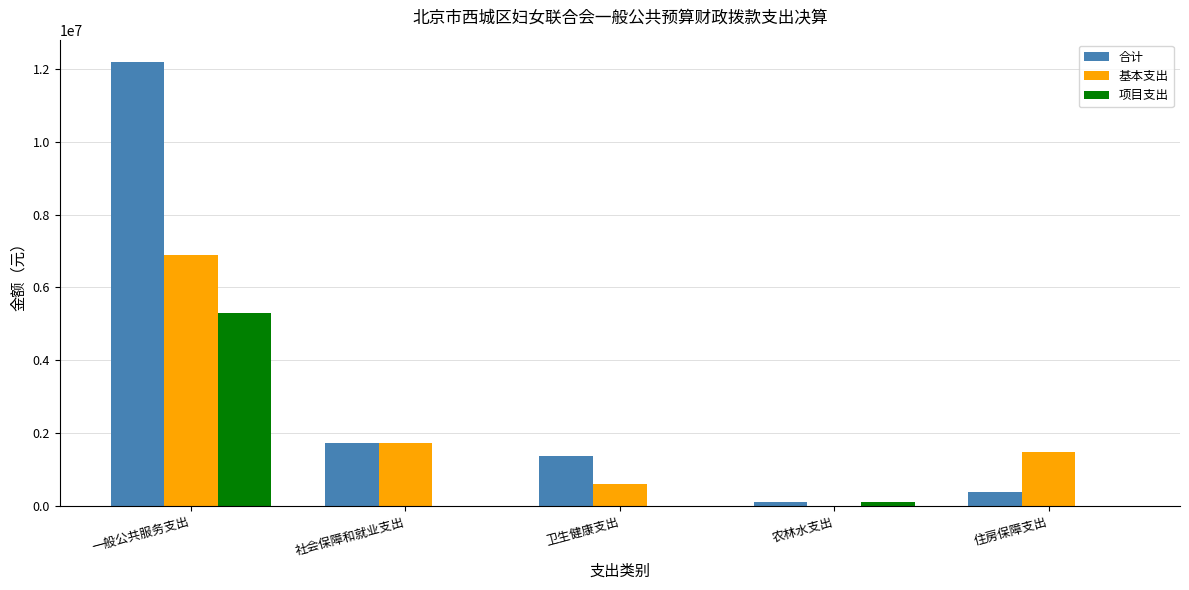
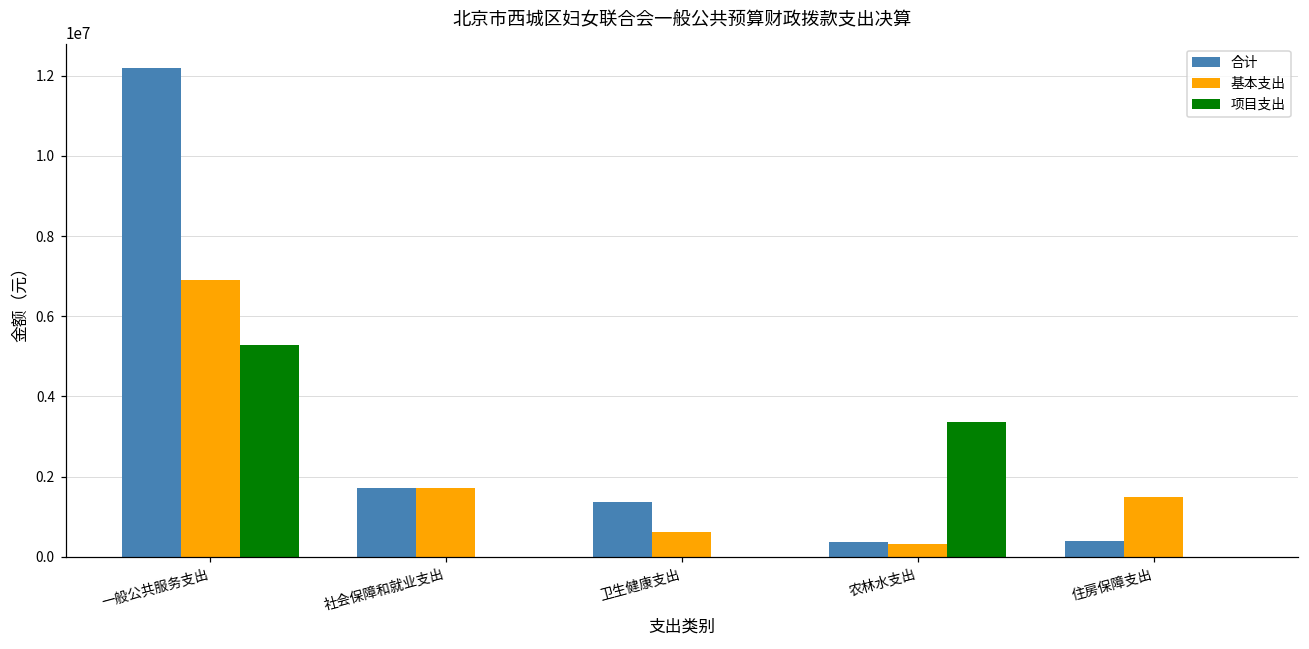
  {
    "合计": {
      "一般公共服务支出": 12200000,
      "社会保障和就业支出": 1700000,
      "卫生健康支出": 1400000,
-     "农林水支出": 100000,
+     "农林水支出": 400000,
      "住房保障支出": 400000
    },
    "基本支出": {
      "一般公共服务支出": 6900000,
      "社会保障和就业支出": 1700000,
      "卫生健康支出": 600000,
-     "农林水支出": 0,
+     "农林水支出": 300000,
      "住房保障支出": 1500000
    },
    "项目支出": {
      "一般公共服务支出": 5300000,
      "社会保障和就业支出": 0,
      "卫生健康支出": 0,
-     "农林水支出": 100000,
+     "农林水支出": 3300000,
      "住房保障支出": 0
    }
  }
